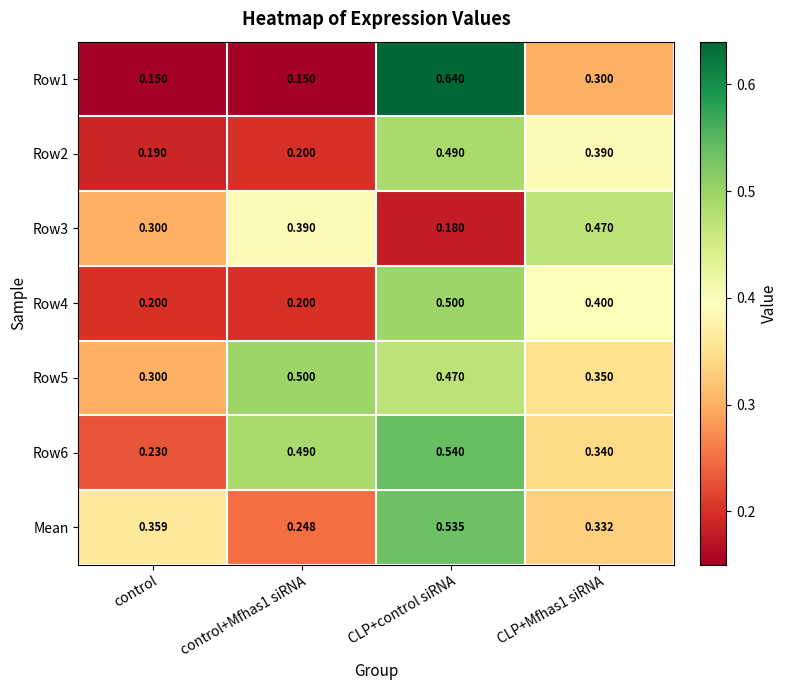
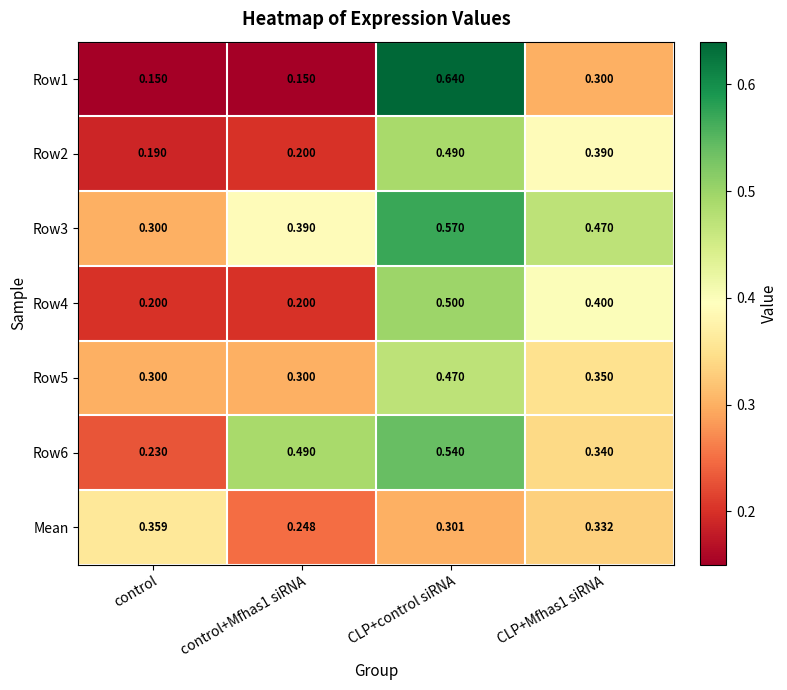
  {
    "Row1": {
      "control": 0.150,
      "control+Mfhas1 siRNA": 0.150,
      "CLP+control siRNA": 0.640,
      "CLP+Mfhas1 siRNA": 0.300
    },
    "Row2": {
      "control": 0.190,
      "control+Mfhas1 siRNA": 0.200,
      "CLP+control siRNA": 0.490,
      "CLP+Mfhas1 siRNA": 0.390
    },
    "Row3": {
      "control": 0.300,
      "control+Mfhas1 siRNA": 0.390,
-     "CLP+control siRNA": 0.180,
+     "CLP+control siRNA": 0.570,
      "CLP+Mfhas1 siRNA": 0.470
    },
    "Row4": {
      "control": 0.200,
      "control+Mfhas1 siRNA": 0.200,
      "CLP+control siRNA": 0.500,
      "CLP+Mfhas1 siRNA": 0.400
    },
    "Row5": {
      "control": 0.300,
-     "control+Mfhas1 siRNA": 0.500,
+     "control+Mfhas1 siRNA": 0.300,
      "CLP+control siRNA": 0.470,
      "CLP+Mfhas1 siRNA": 0.350
    },
    "Row6": {
      "control": 0.230,
      "control+Mfhas1 siRNA": 0.490,
      "CLP+control siRNA": 0.540,
      "CLP+Mfhas1 siRNA": 0.340
    },
    "Mean": {
      "control": 0.359,
      "control+Mfhas1 siRNA": 0.248,
-     "CLP+control siRNA": 0.535,
+     "CLP+control siRNA": 0.301,
      "CLP+Mfhas1 siRNA": 0.332
    }
  }
